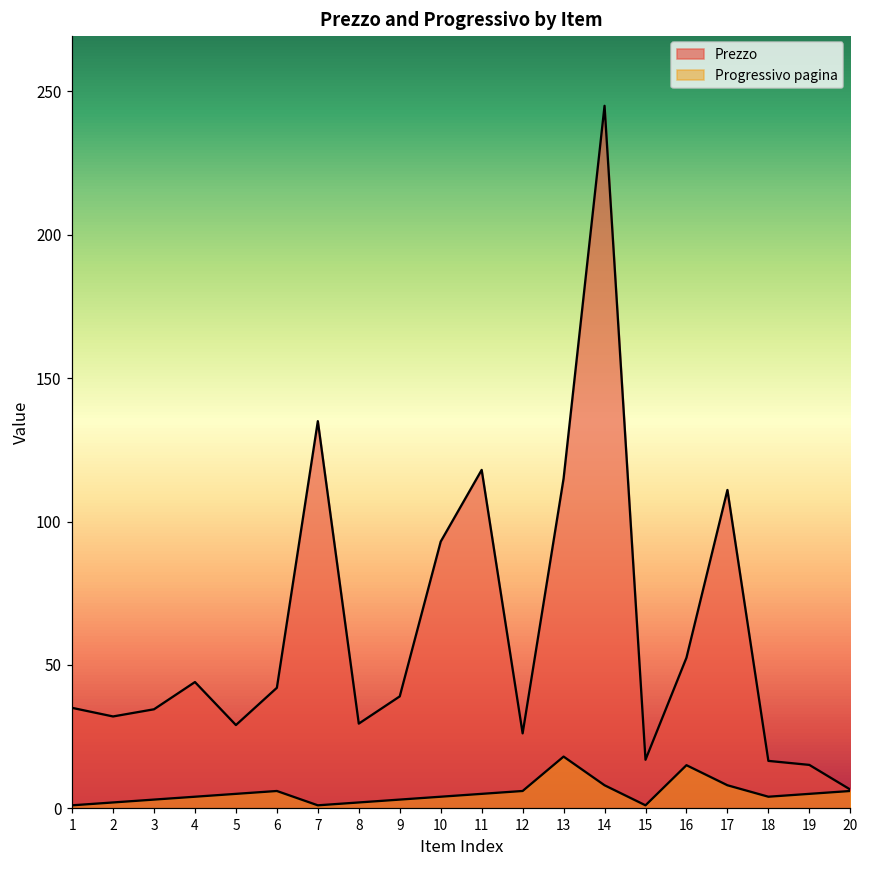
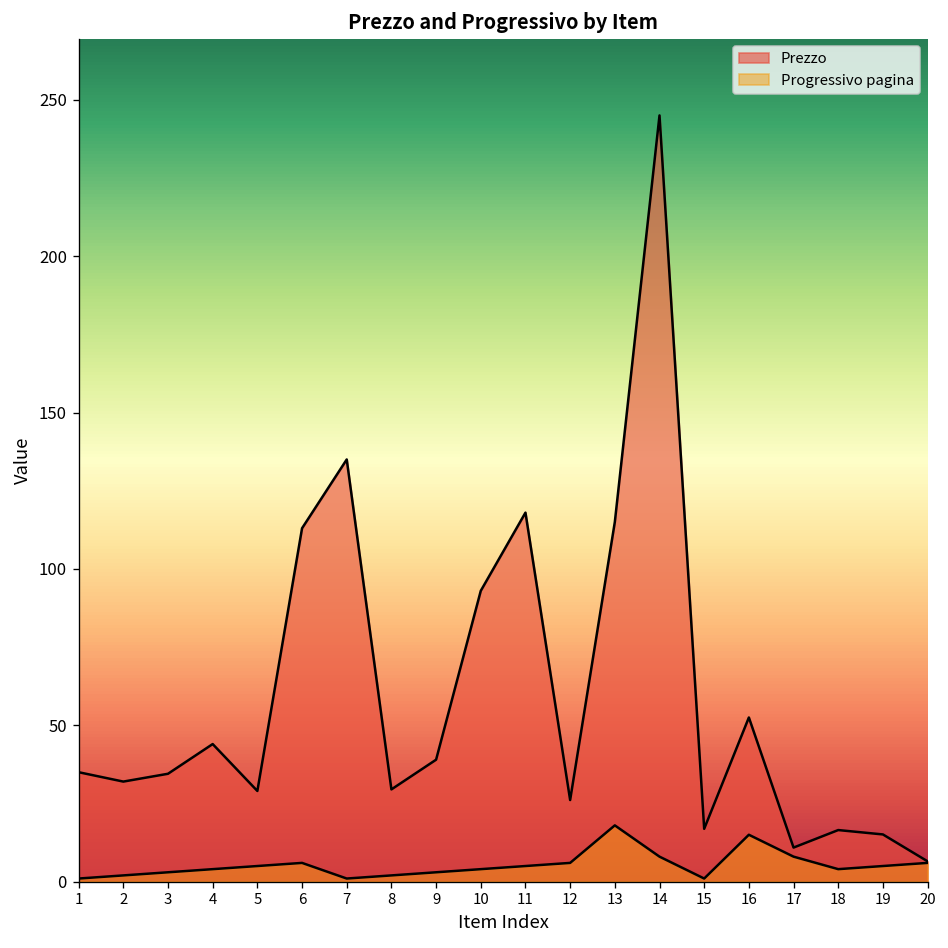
  {
    "Prezzo": {
      "1": 35,
      "2": 32,
      "3": 35,
      "4": 44,
      "5": 29,
-     "6": 42,
+     "6": 113,
      "7": 135,
      "8": 30,
      "9": 39,
      "10": 93,
      "11": 118,
      "12": 26,
      "13": 115,
      "14": 245,
      "15": 17,
      "16": 53,
-     "17": 111,
+     "17": 11,
      "18": 17,
      "19": 15
    },
    "Progressivo pagina": {
      "1": 1,
      "2": 2,
      "3": 3,
      "4": 4,
      "5": 5,
      "6": 6,
      "7": 1,
      "8": 2,
      "9": 3,
      "10": 4,
      "11": 5,
      "12": 6,
      "13": 18,
      "14": 8,
      "15": 1,
      "16": 15,
      "17": 8,
      "18": 4,
      "19": 5
    }
  }
